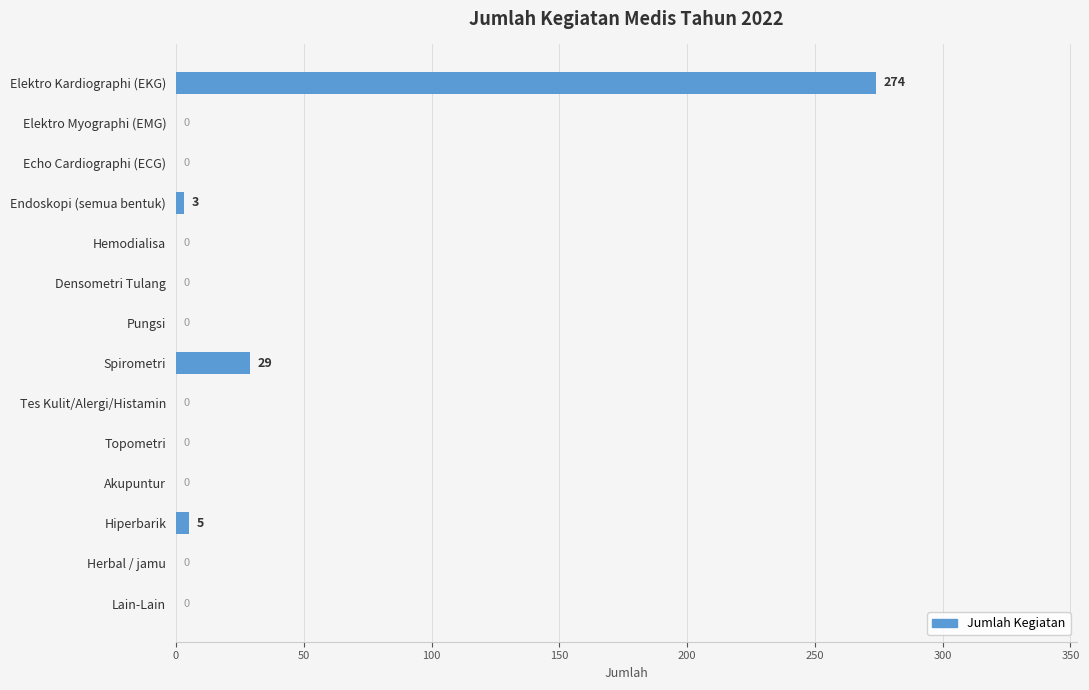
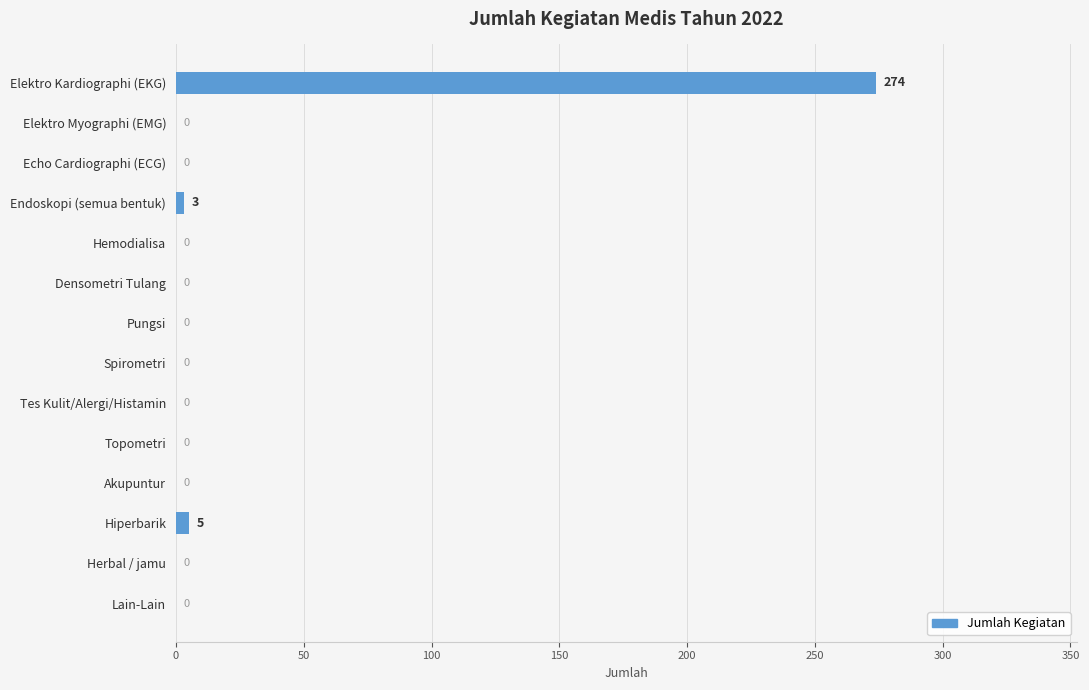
  {
    "Elektro Kardiographi (EKG)": 274,
    "Elektro Myographi (EMG)": 0,
    "Echo Cardiographi (ECG)": 0,
    "Endoskopi (semua bentuk)": 3,
    "Hemodialisa": 0,
    "Densometri Tulang": 0,
    "Pungsi": 0,
-   "Spirometri": 29,
+   "Spirometri": 0,
    "Tes Kulit/Alergi/Histamin": 0,
    "Topometri": 0,
    "Akupuntur": 0,
    "Hiperbarik": 5,
    "Herbal / jamu": 0,
    "Lain-Lain": 0
  }
